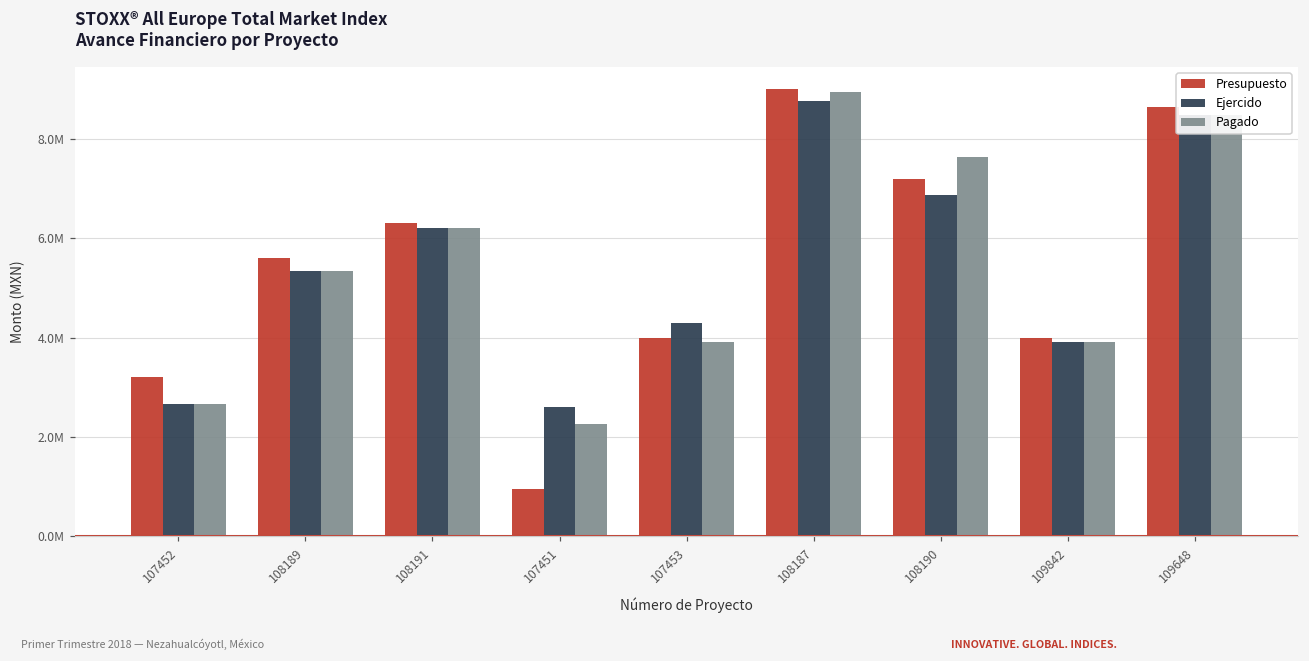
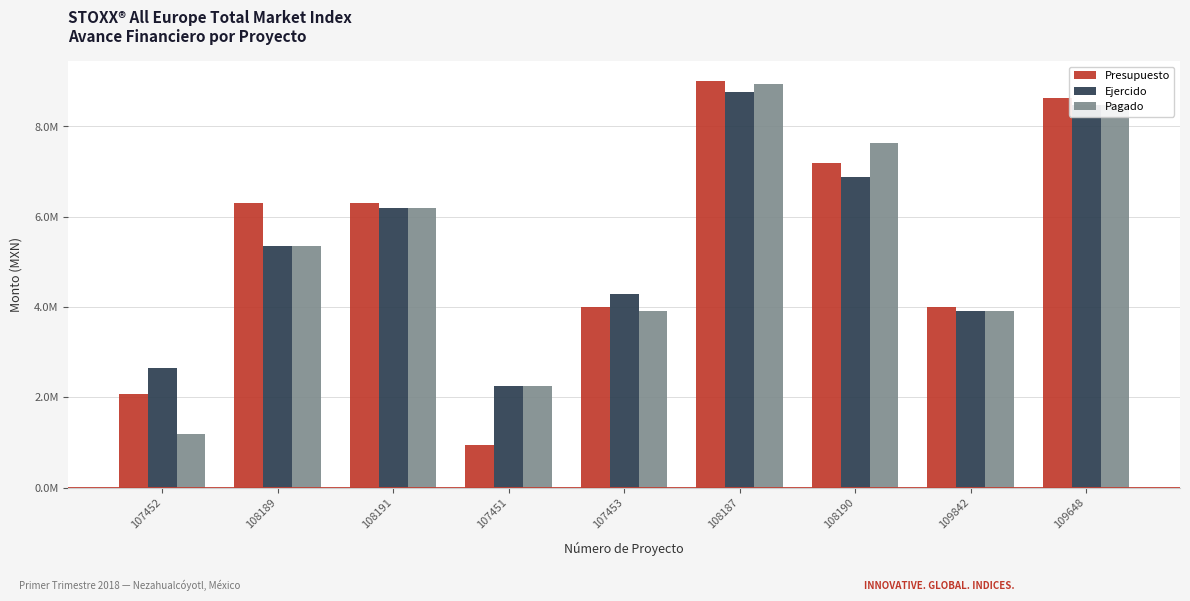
  {
    "Presupuesto": {
-     "107452": 3200000,
-     "108189": 5600000,
+     "107452": 2100000,
+     "108189": 6300000,
      "108191": 6300000,
      "107451": 900000,
      "107453": 4000000,
      "108187": 9000000,
      "108190": 7200000,
      "109842": 4000000,
      "109648": 8600000
    },
    "Ejercido": {
      "107452": 2700000,
      "108189": 5300000,
      "108191": 6200000,
-     "107451": 2600000,
+     "107451": 2300000,
      "107453": 4300000,
      "108187": 8800000,
      "108190": 6900000,
      "109842": 3900000
    },
    "Pagado": {
-     "107452": 2700000,
+     "107452": 1200000,
      "108189": 5300000,
      "108191": 6200000,
      "107451": 2300000,
      "107453": 3900000,
      "108187": 9000000,
      "108190": 7600000,
      "109842": 3900000
    }
  }
